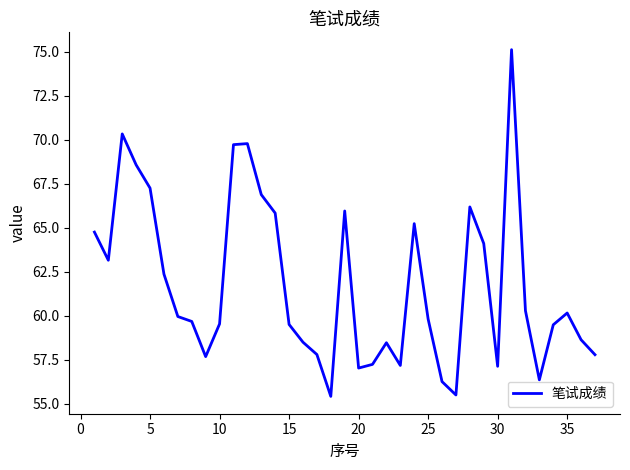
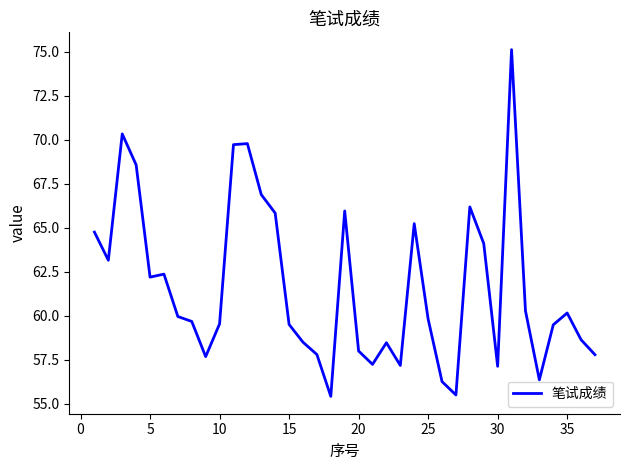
  {
-   "5": 67.3,
+   "5": 62.2,
    "10": 59.5,
    "15": 59.5,
-   "20": 57.0,
+   "20": 58.0,
    "25": 59.8,
    "30": 57.1,
    "35": 60.2
  }
